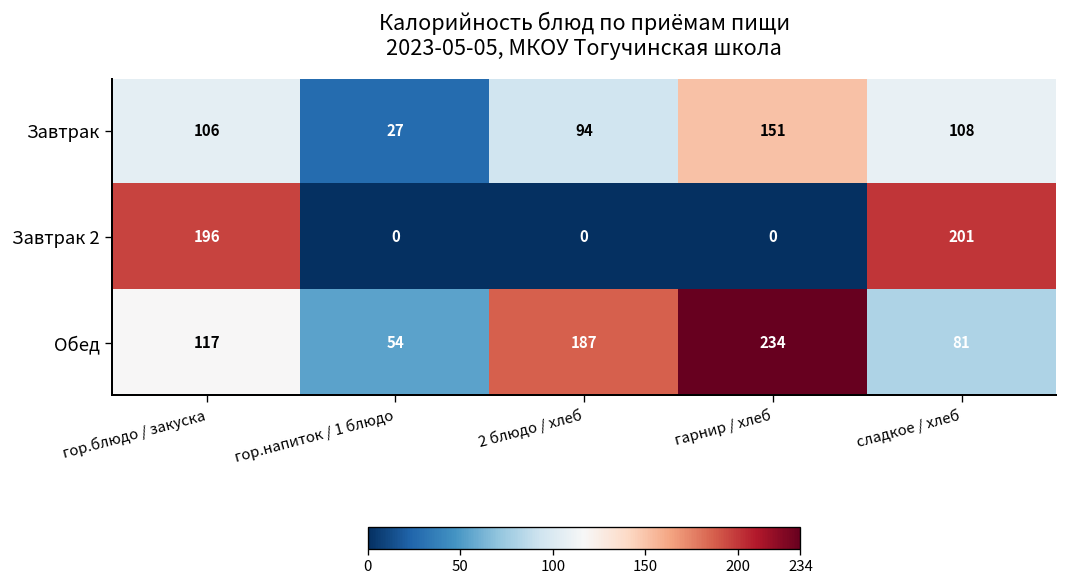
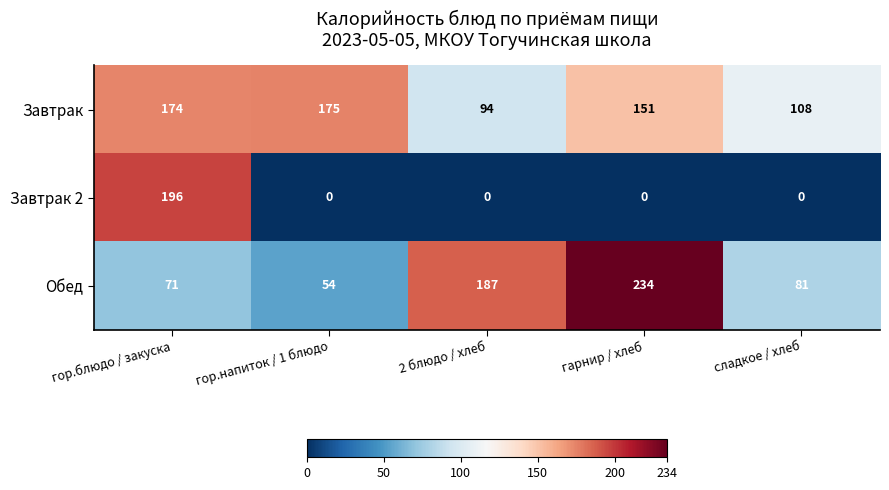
  {
    "Завтрак": {
-     "гор.блюдо / закуска": 106,
-     "гор.напиток / 1 блюдо": 27,
+     "гор.блюдо / закуска": 174,
+     "гор.напиток / 1 блюдо": 175,
      "2 блюдо / хлеб": 94,
      "гарнир / хлеб": 151,
      "сладкое / хлеб": 108
    },
    "Завтрак 2": {
      "гор.блюдо / закуска": 196,
      "гор.напиток / 1 блюдо": 0,
      "2 блюдо / хлеб": 0,
      "гарнир / хлеб": 0,
-     "сладкое / хлеб": 201
+     "сладкое / хлеб": 0
    },
    "Обед": {
-     "гор.блюдо / закуска": 117,
+     "гор.блюдо / закуска": 71,
      "гор.напиток / 1 блюдо": 54,
      "2 блюдо / хлеб": 187,
      "гарнир / хлеб": 234,
      "сладкое / хлеб": 81
    }
  }
